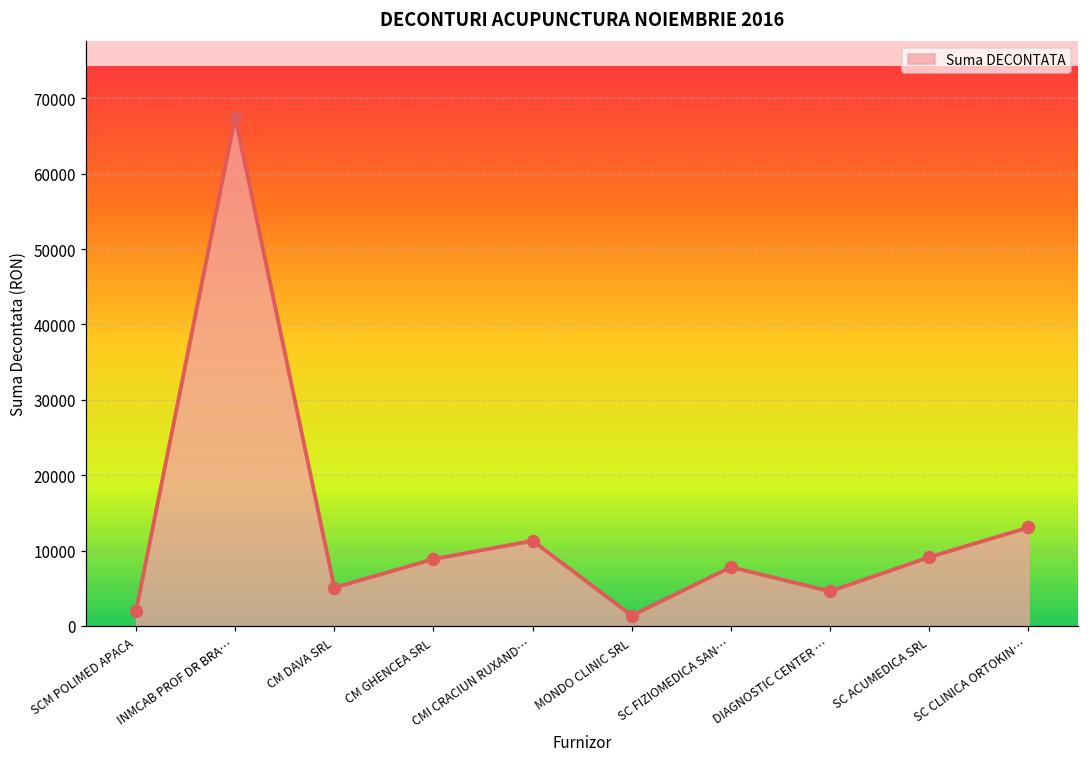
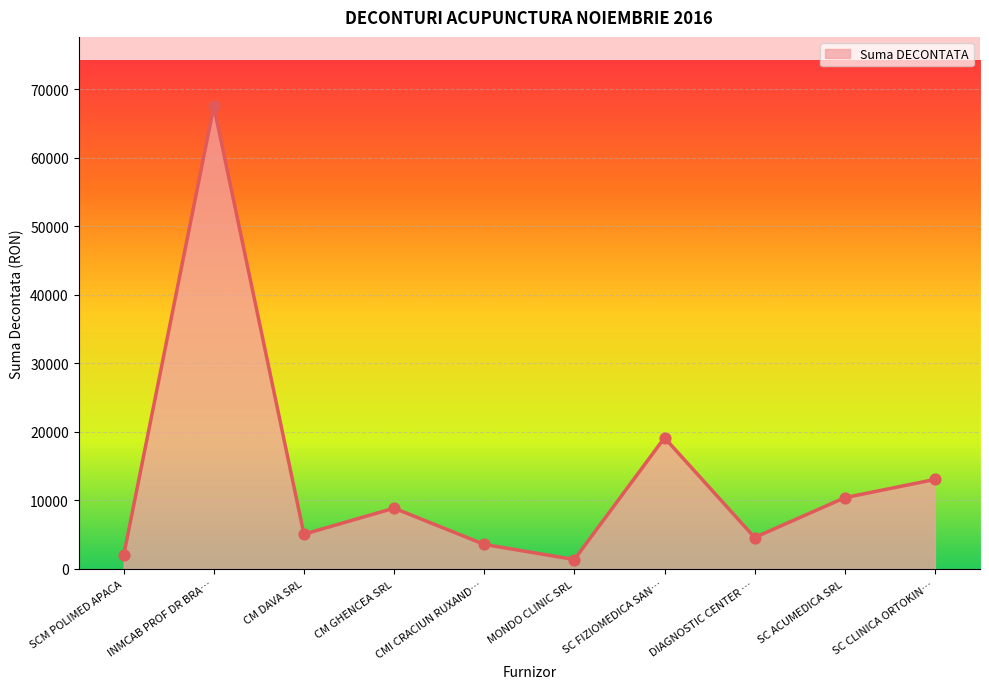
  {
    "SCM POLIMED APACA": 2000,
    "INMCAB PROF DR BRA…": 68000,
    "CM DAVA SRL": 5000,
    "CM GHENCEA SRL": 9000,
-   "CMI CRACIUN RUXAND…": 11000,
+   "CMI CRACIUN RUXAND…": 4000,
    "MONDO CLINIC SRL": 1000,
-   "SC FIZIOMEDICA SAN…": 8000,
+   "SC FIZIOMEDICA SAN…": 19000,
    "DIAGNOSTIC CENTER …": 5000,
-   "SC ACUMEDICA SRL": 9000,
+   "SC ACUMEDICA SRL": 10000,
    "SC CLINICA ORTOKIN…": 13000
  }
